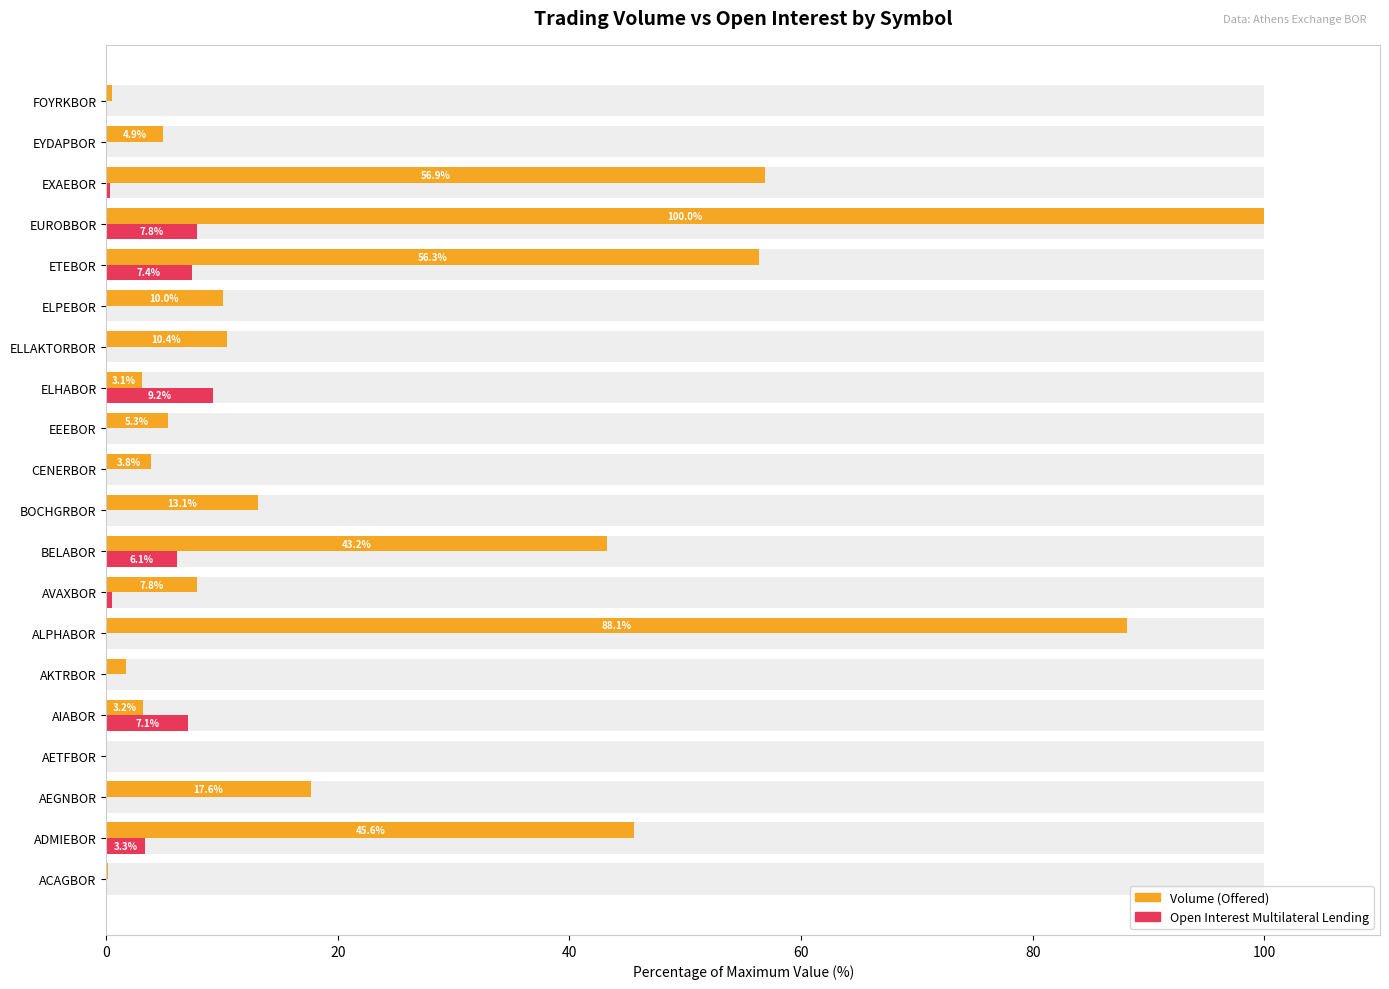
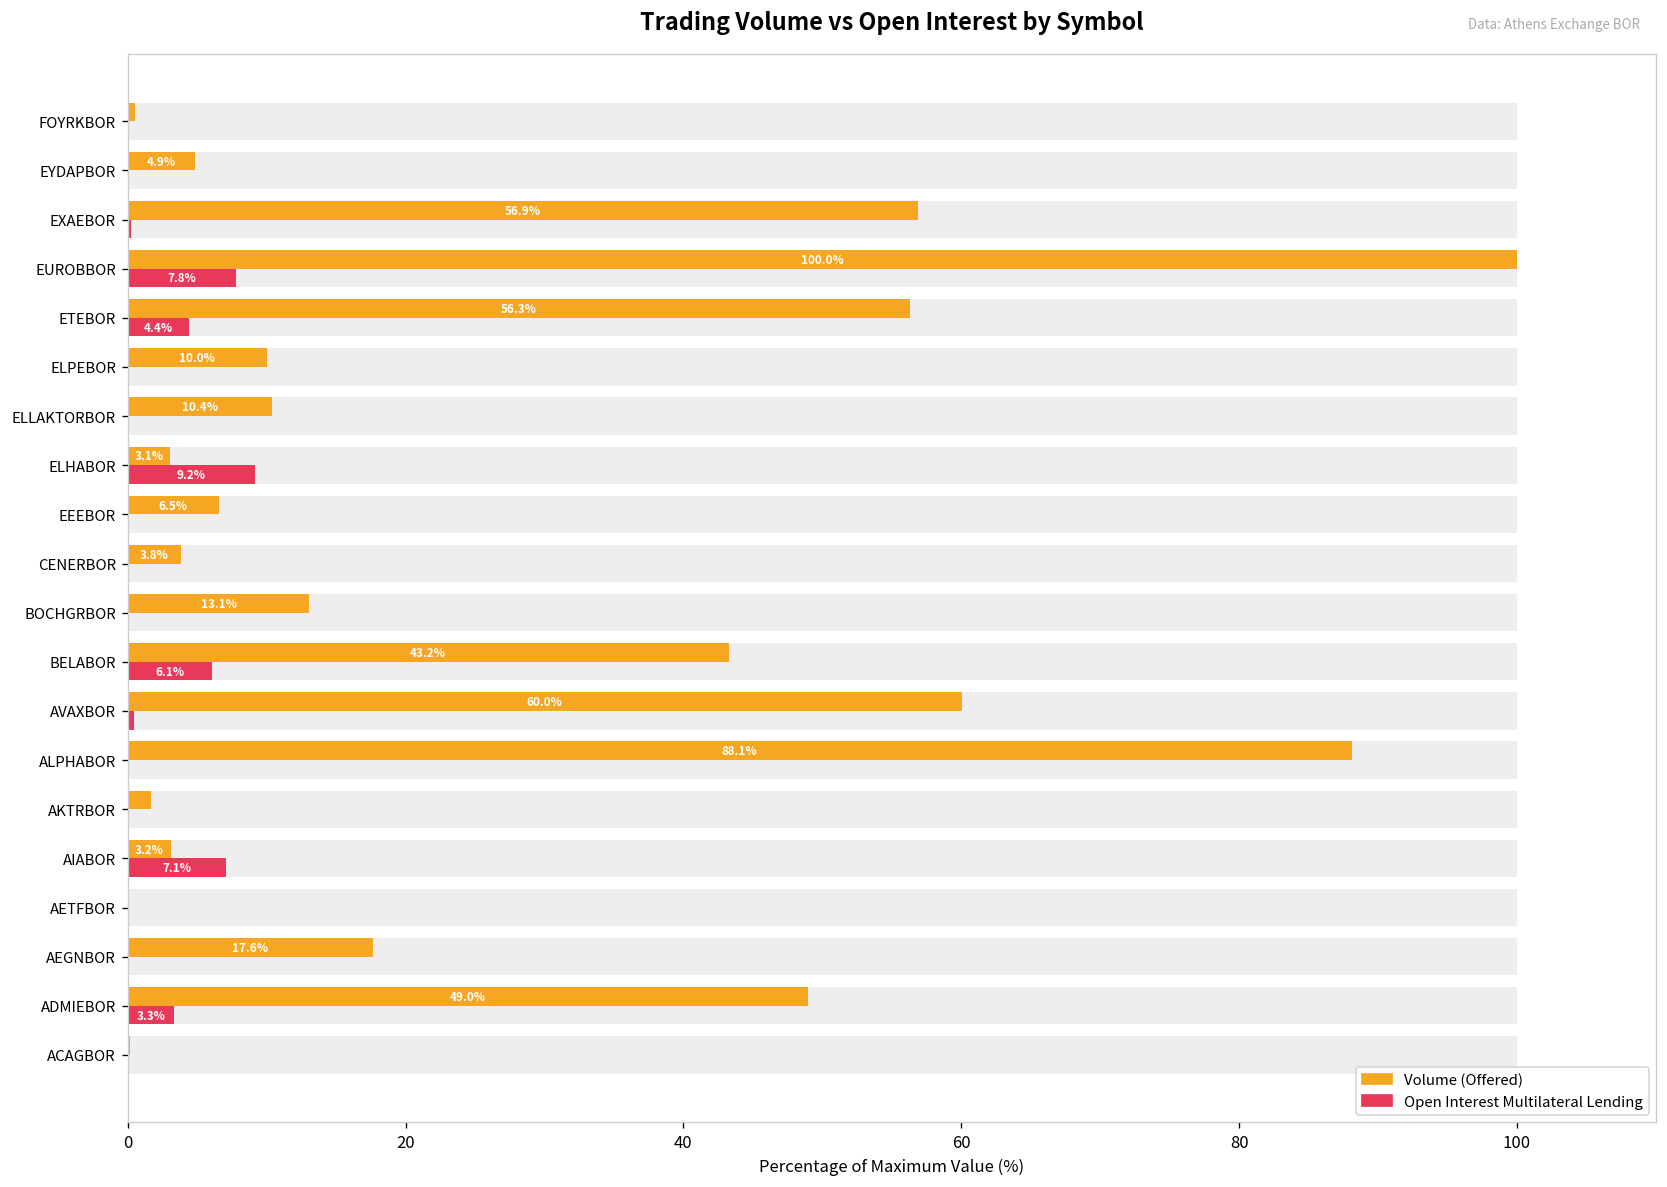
  {
    "Volume (Offered)": {
      "EUROBBOR": "100.0%",
-     "EEEBOR": "5.3%",
-     "AVAXBOR": "7.8%",
-     "ADMIEBOR": "45.6%"
+     "EEEBOR": "6.5%",
+     "AVAXBOR": "60.0%",
+     "ADMIEBOR": "49.0%"
    },
    "Open Interest Multilateral Lending": {
-     "ETEBOR": "7.4%"
+     "ETEBOR": "4.4%"
    }
  }
